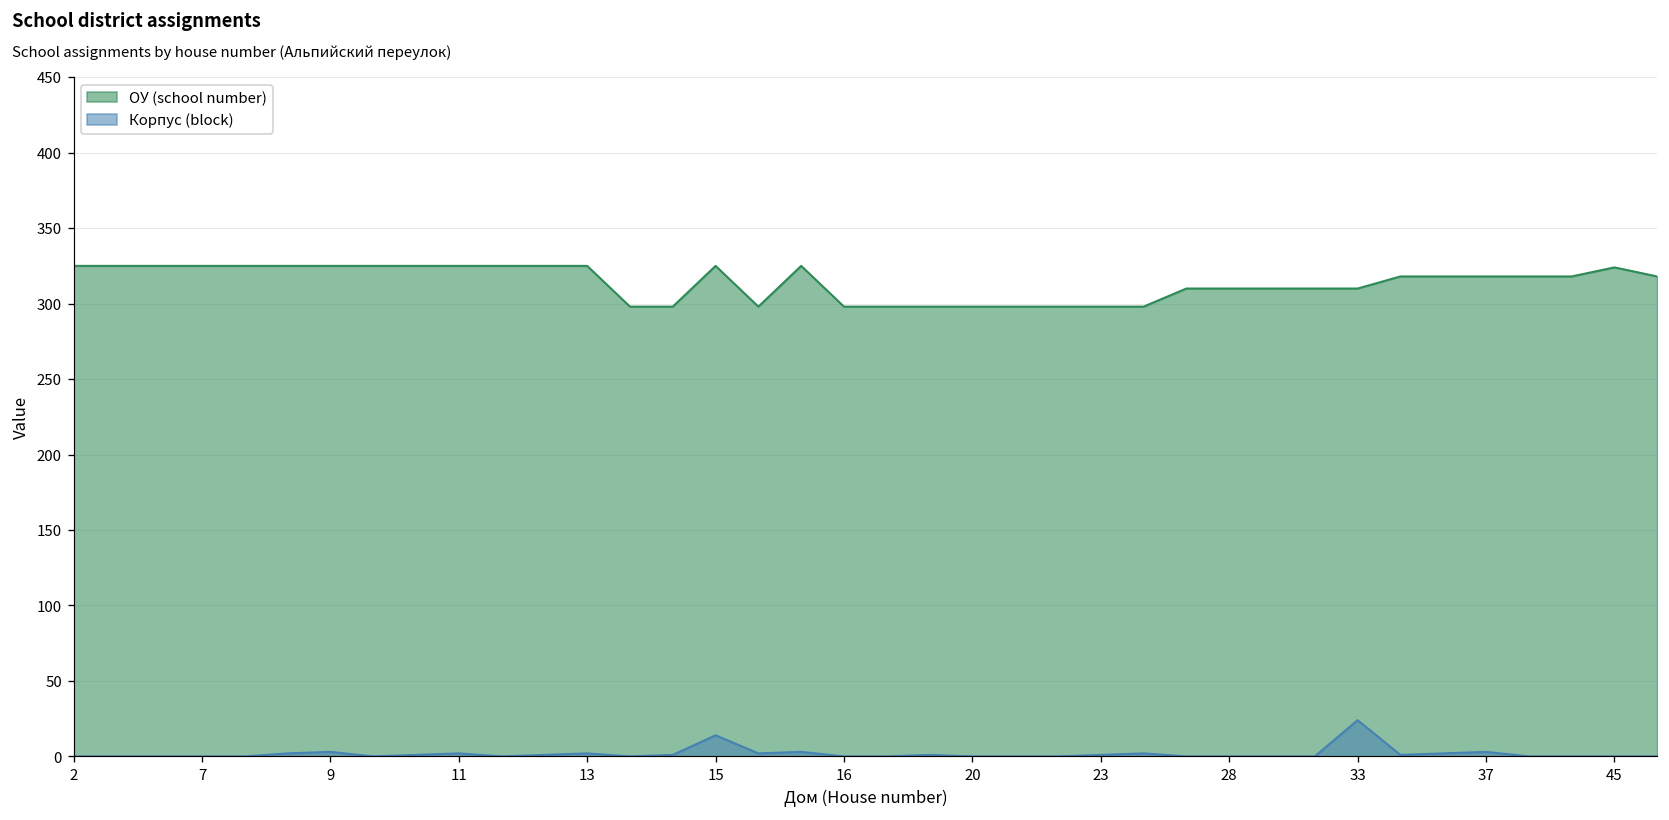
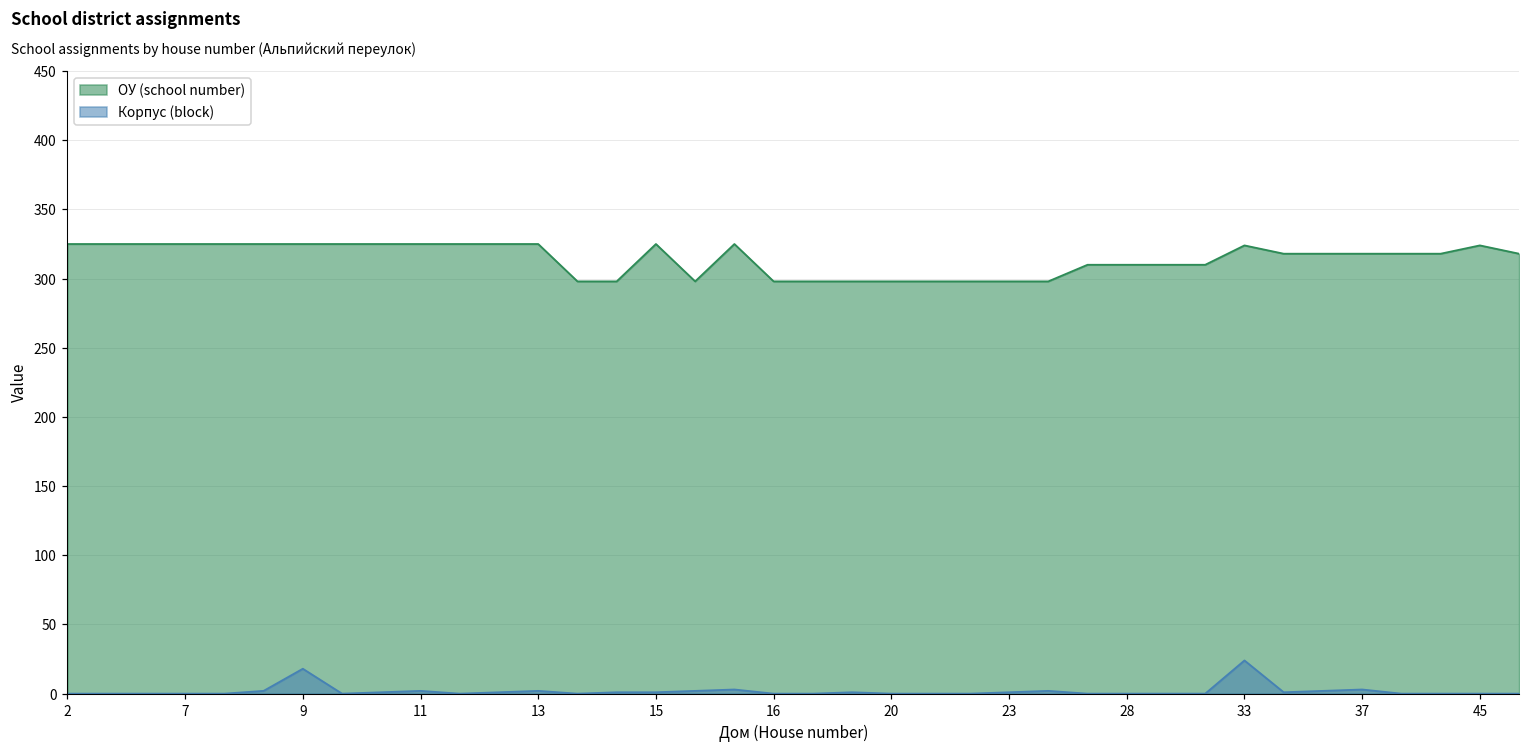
  {
    "ОУ (school number)": {
      "9": 325,
      "15": 325,
-     "33": 310,
+     "33": 324,
      "45": 324
    },
    "Корпус (block)": {
-     "9": 3,
-     "15": 14,
+     "9": 18,
+     "15": 1,
      "33": 24,
      "45": 0
    }
  }
